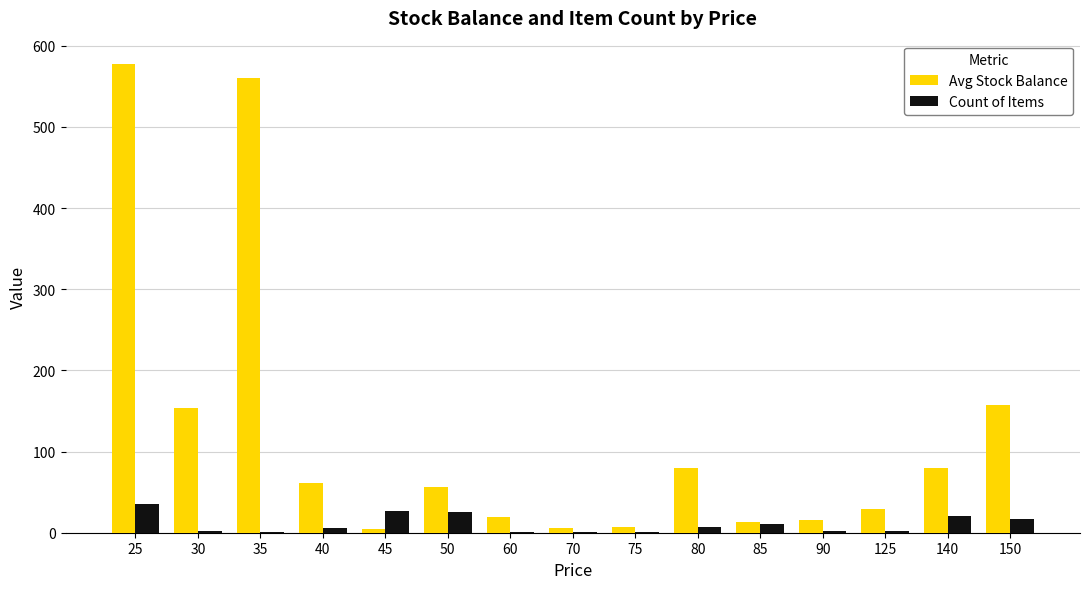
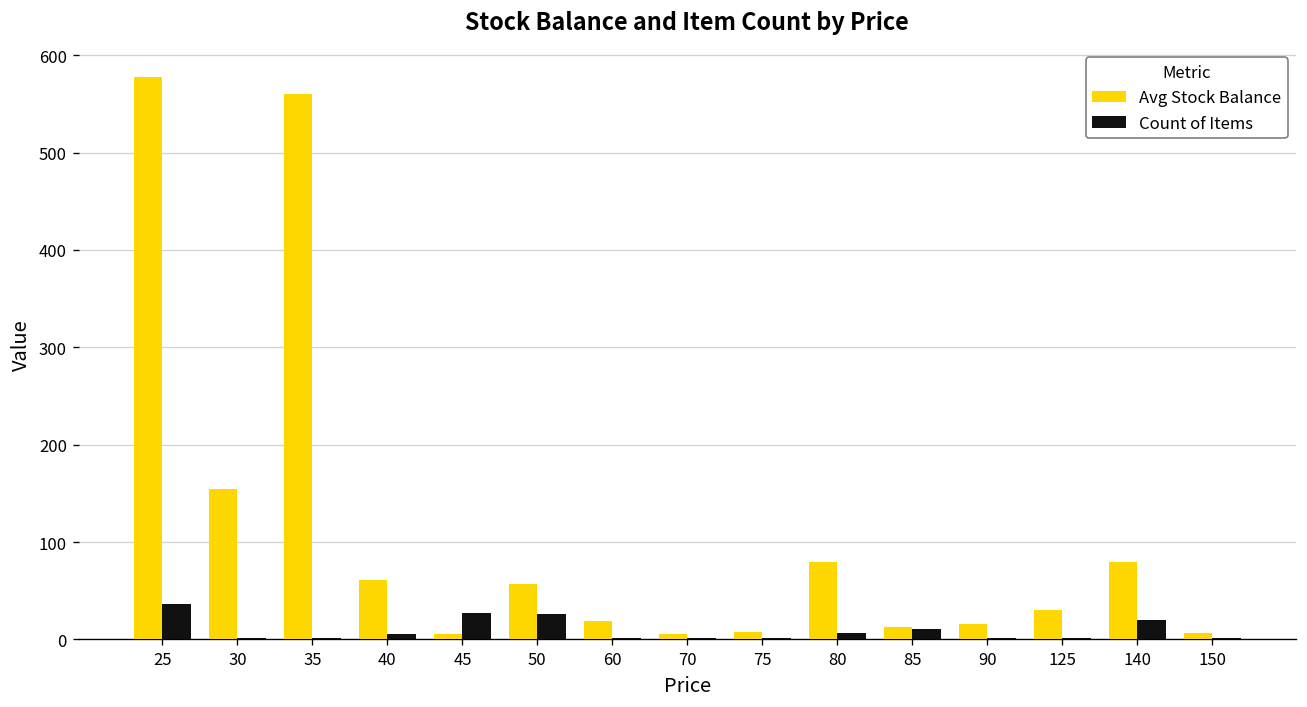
  {
    "Avg Stock Balance": {
      "25": 580,
      "30": 150,
      "35": 560,
      "40": 60,
      "45": 10,
      "50": 60,
      "60": 20,
      "70": 10,
      "75": 10,
      "80": 80,
      "85": 10,
      "90": 20,
      "125": 30,
      "140": 80,
-     "150": 160
+     "150": 10
    },
    "Count of Items": {
      "25": 40,
      "40": 10,
      "45": 30,
      "50": 30,
      "80": 10,
      "85": 10,
      "140": 20,
-     "150": 20
+     "150": 0
    }
  }
